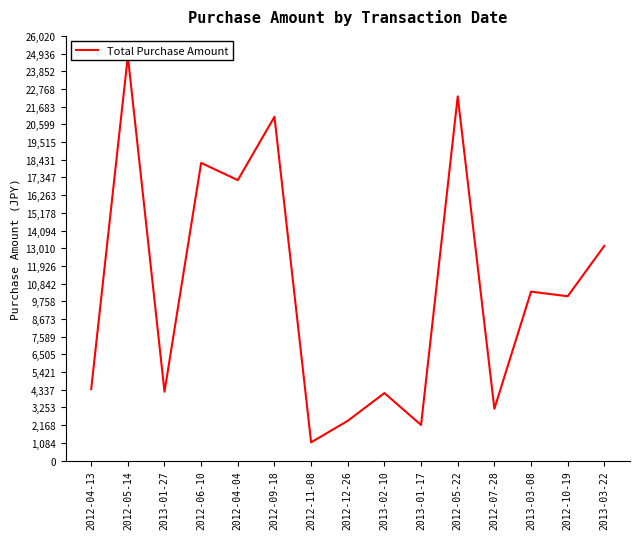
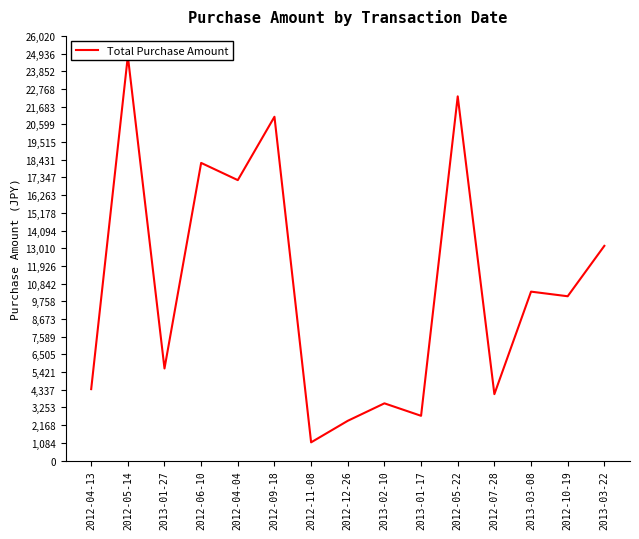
  {
    "2012-04-13": "4,400",
-   "2013-01-27": "4,200",
+   "2013-01-27": "5,600",
    "2012-06-10": "18,200",
    "2012-04-04": "17,200",
    "2012-09-18": "21,100",
    "2012-11-08": "1,100",
    "2012-12-26": "2,400",
-   "2013-02-10": "4,100",
-   "2013-01-17": "2,200",
+   "2013-02-10": "3,500",
+   "2013-01-17": "2,700",
    "2012-05-22": "22,300",
-   "2012-07-28": "3,200",
+   "2012-07-28": "4,100",
    "2013-03-08": "10,300",
    "2012-10-19": "10,100",
    "2013-03-22": "13,200"
  }
